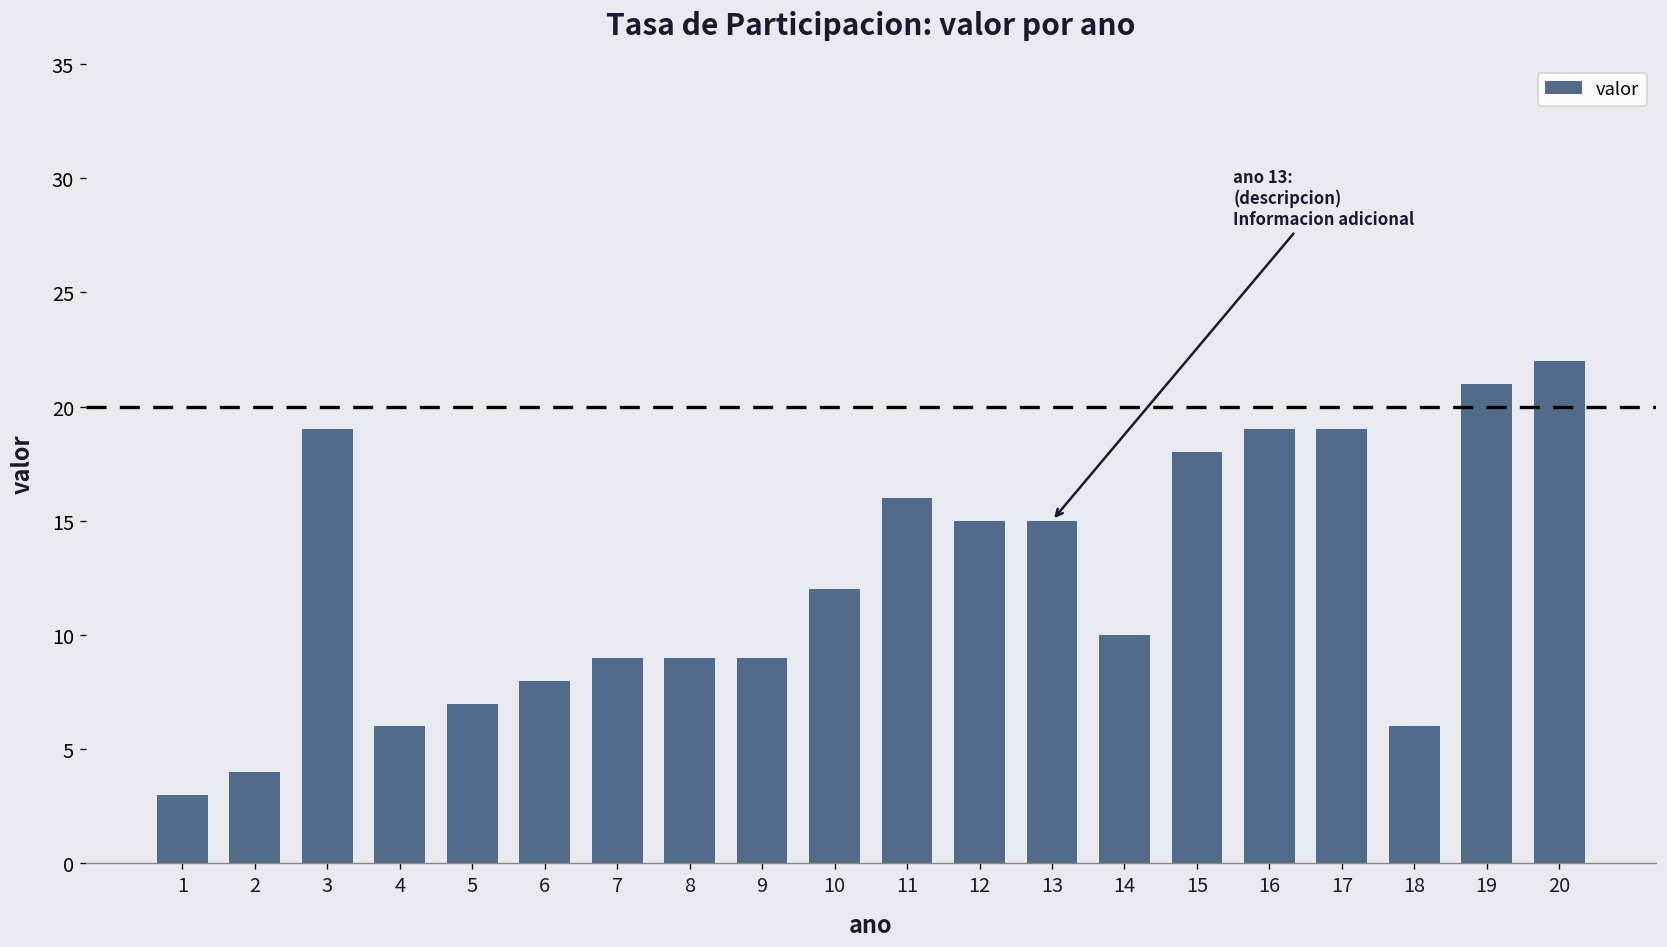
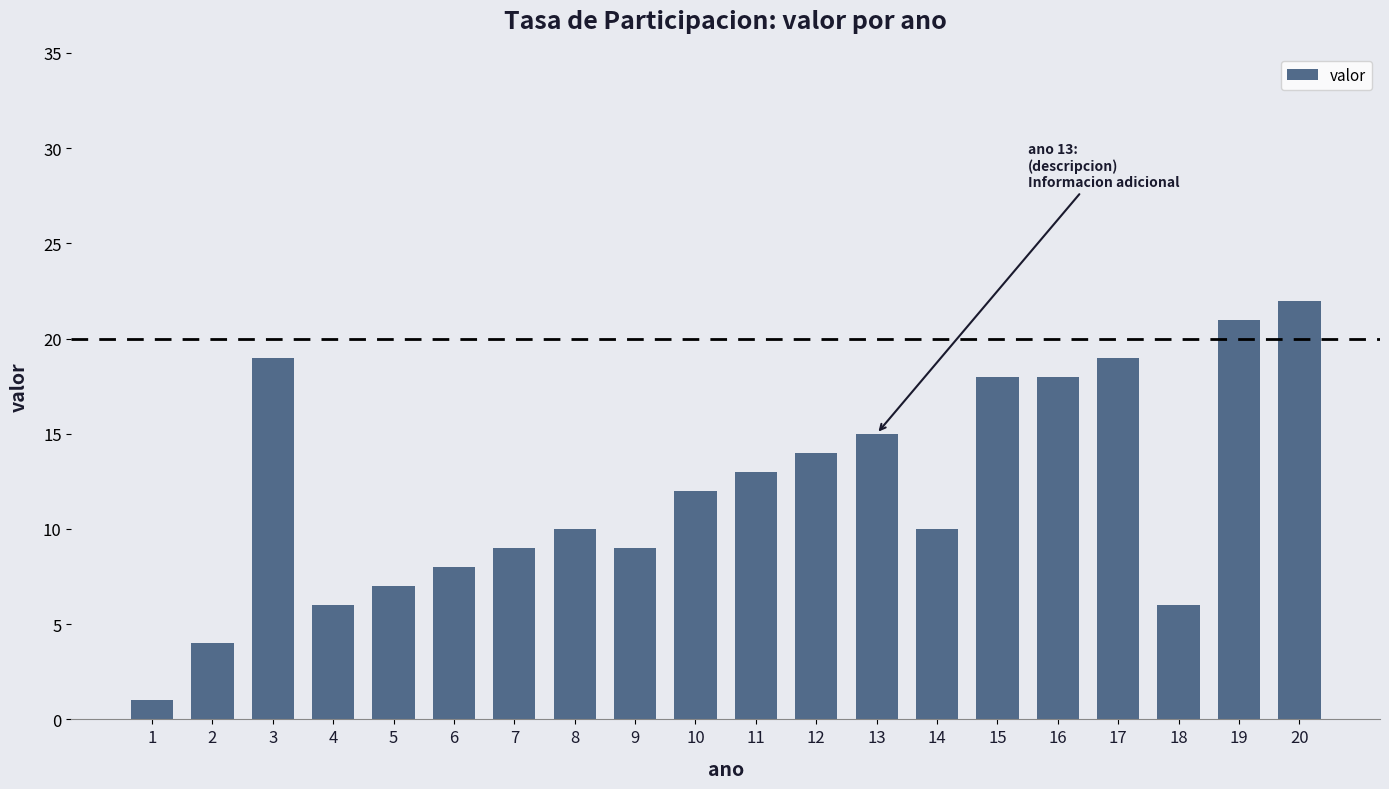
  {
-   "1": 3,
+   "1": 1,
    "2": 4,
    "3": 19,
    "4": 6,
    "5": 7,
    "6": 8,
    "7": 9,
-   "8": 9,
+   "8": 10,
    "9": 9,
    "10": 12,
-   "11": 16,
-   "12": 15,
+   "11": 13,
+   "12": 14,
    "13": 15,
    "14": 10,
-   "16": 19,
+   "16": 18,
    "18": 6,
    "19": 21,
    "20": 22
  }
